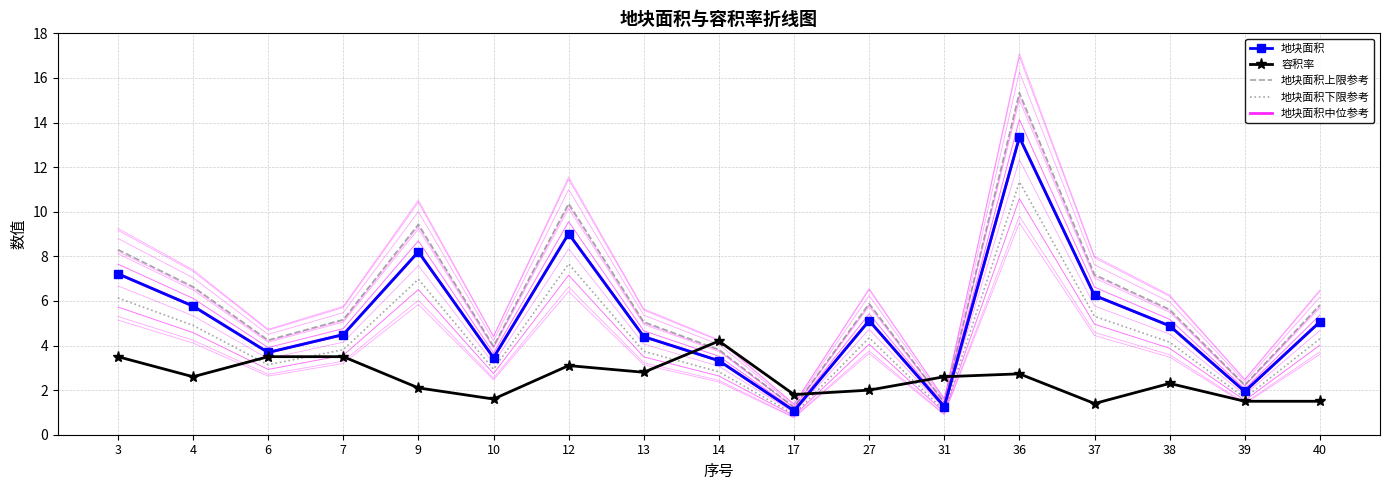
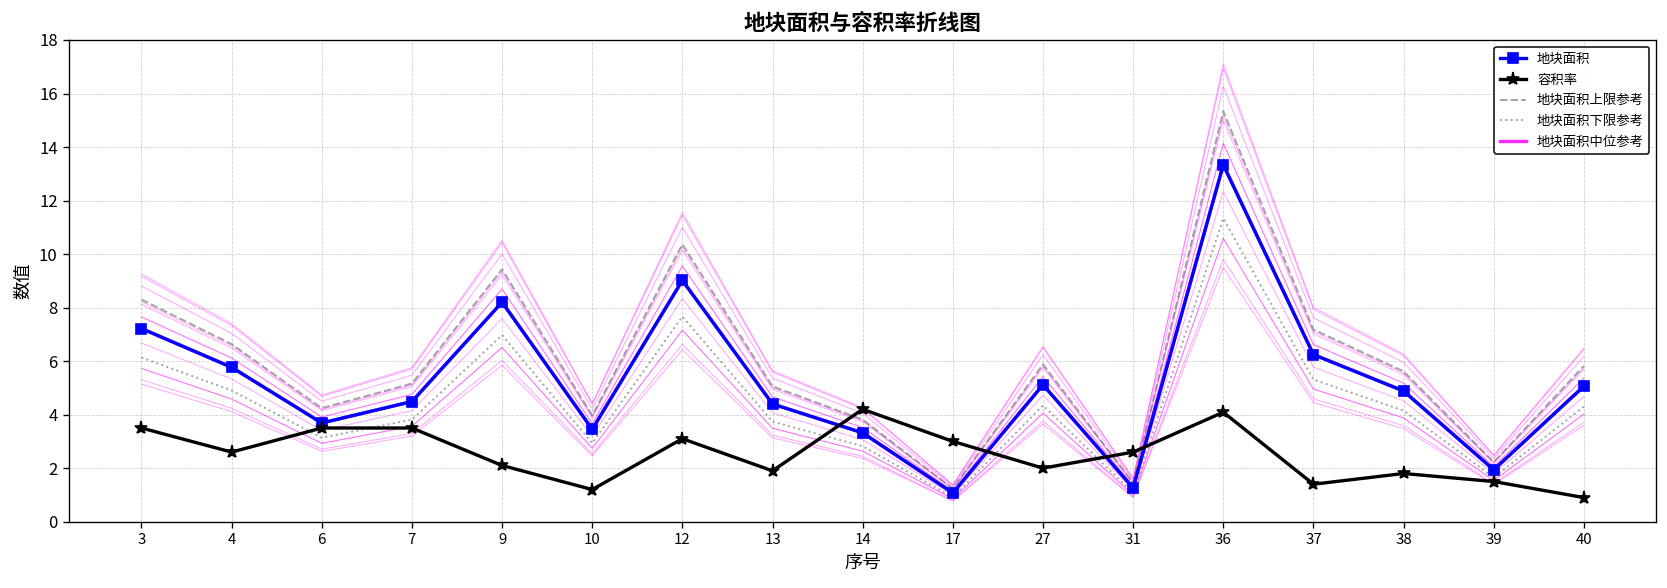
  {
    "容积率": {
      "3": 3.5,
      "4": 2.6,
      "9": 2.1,
-     "10": 1.6,
+     "10": 1.2,
      "12": 3.1,
-     "13": 2.8,
-     "17": 1.8,
+     "13": 1.9,
+     "17": 3.0,
      "27": 2.0,
      "31": 2.6,
-     "36": 2.7,
+     "36": 4.1,
      "37": 1.4,
-     "38": 2.3,
-     "40": 1.5
+     "38": 1.8,
+     "40": 0.9
    }
  }
